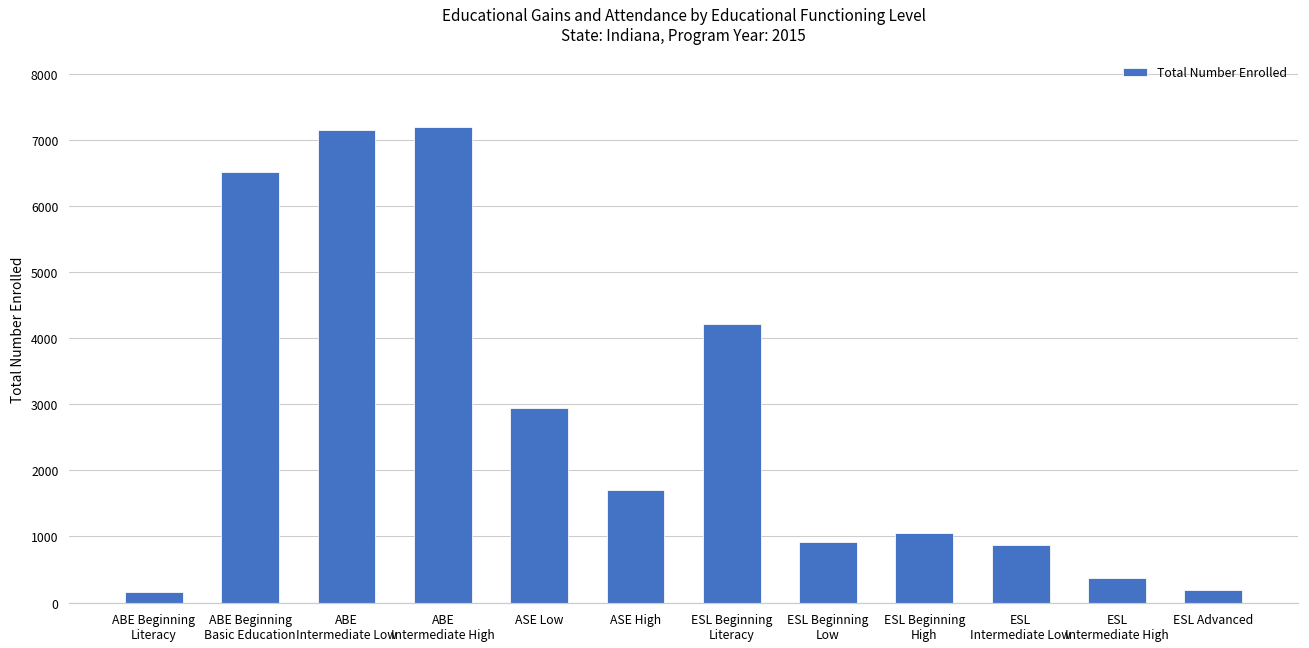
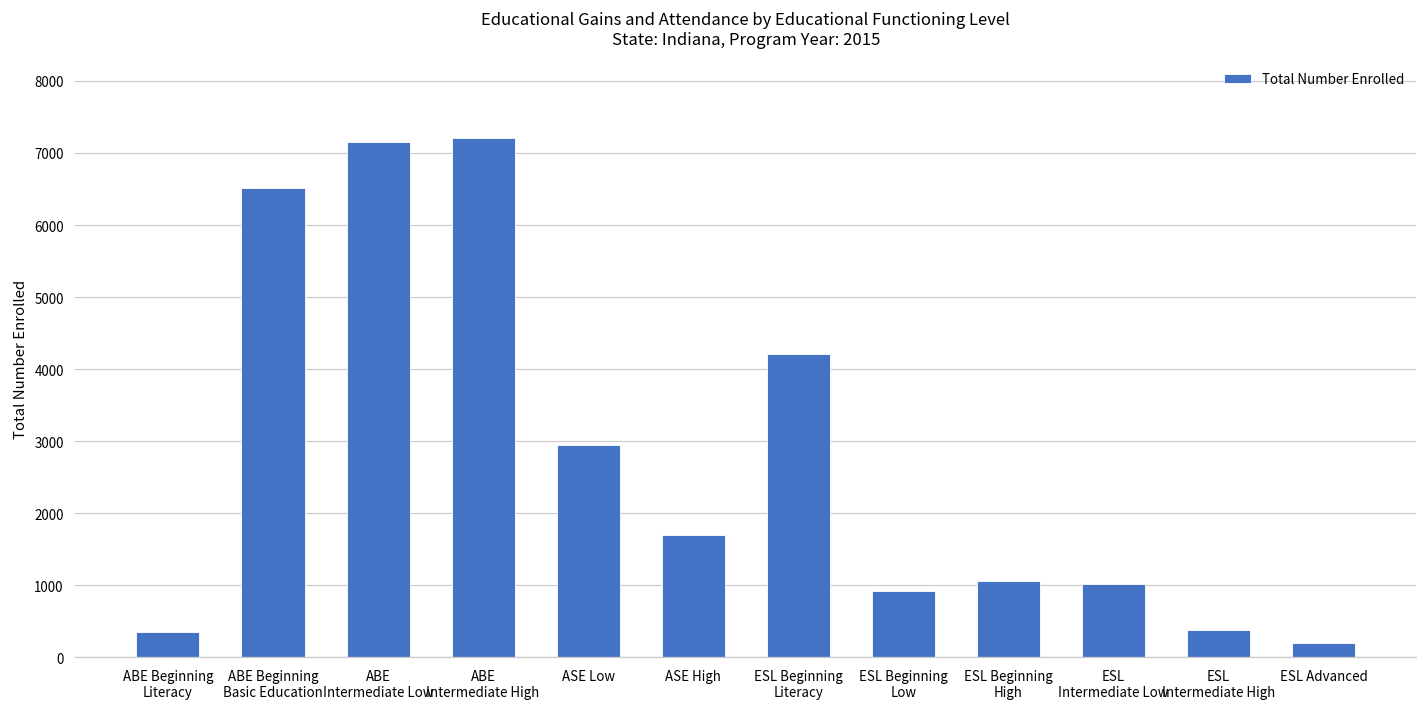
  {
-   "ABE Beginning Literacy": 200,
+   "ABE Beginning Literacy": 400,
    "ABE Beginning Basic Education": 6500,
    "ABE Intermediate Low": 7200,
    "ABE Intermediate High": 7200,
    "ASE Low": 2900,
    "ASE High": 1700,
    "ESL Beginning Literacy": 4200,
    "ESL Beginning Low": 900,
    "ESL Beginning High": 1100,
-   "ESL Intermediate Low": 900,
+   "ESL Intermediate Low": 1000,
    "ESL Intermediate High": 400,
    "ESL Advanced": 200
  }
